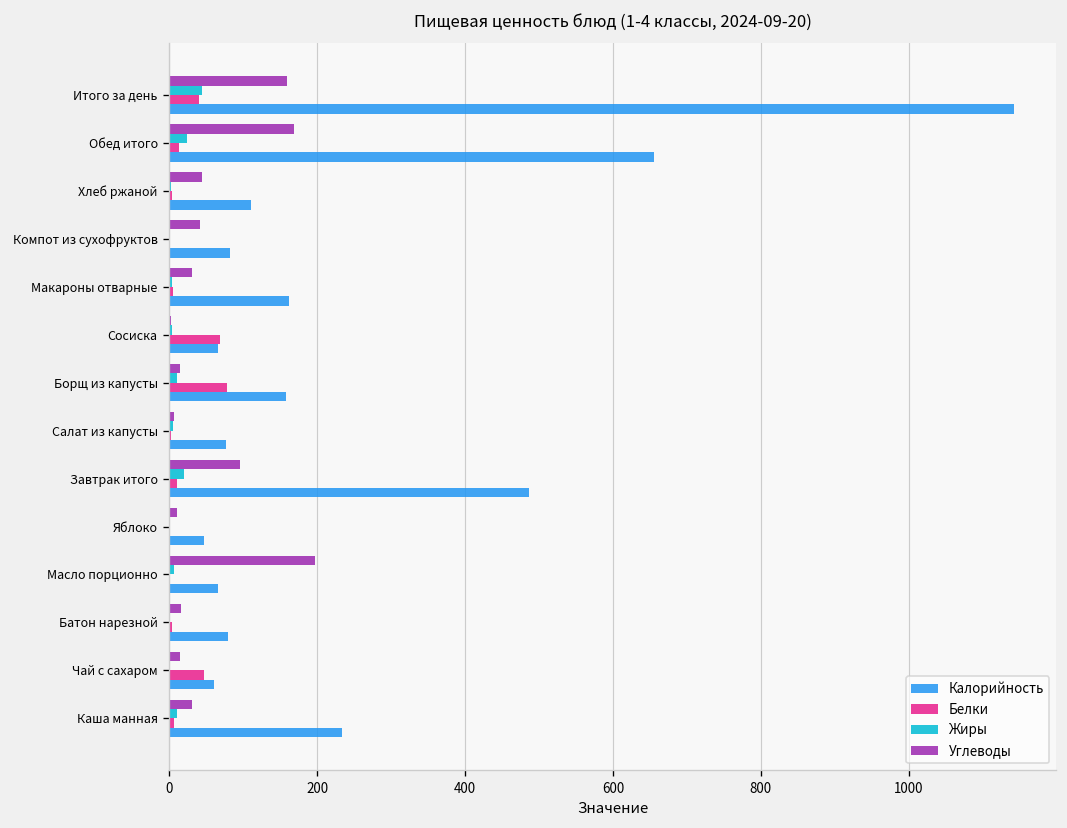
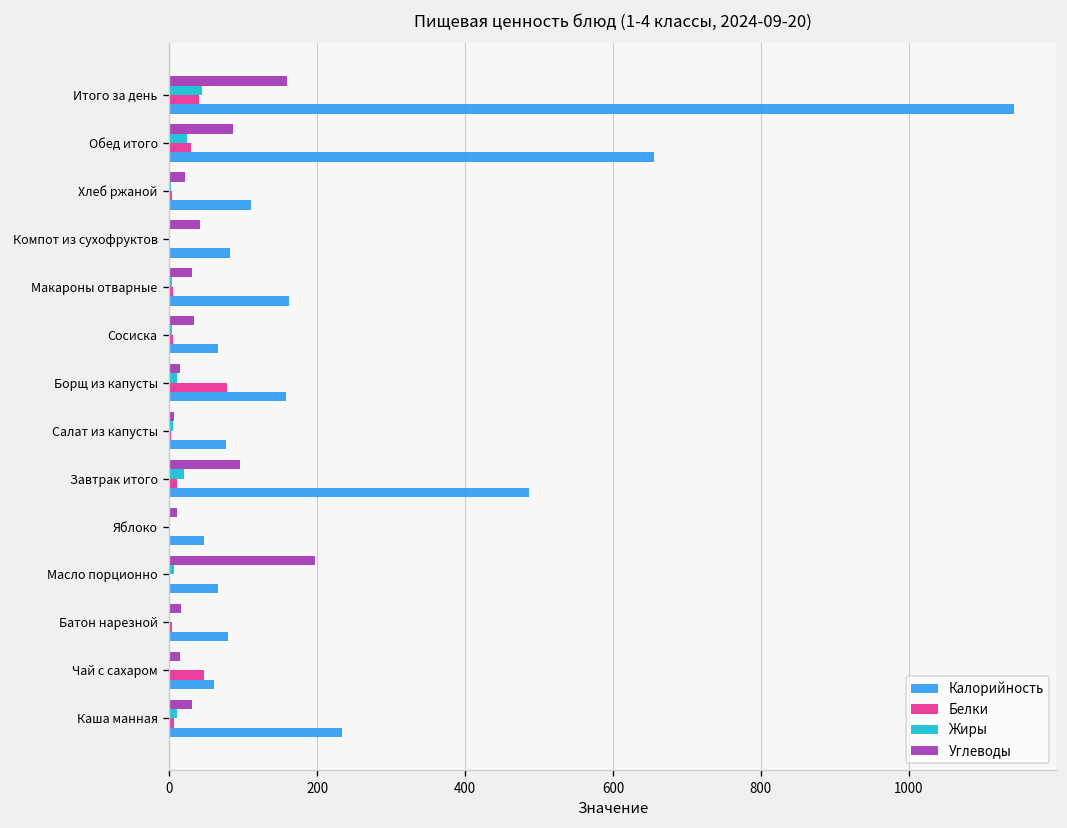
  {
    "Белки": {
      "Итого за день": 40,
-     "Обед итого": 10,
+     "Обед итого": 30,
      "Компот из сухофруктов": 0,
      "Макароны отварные": 10,
-     "Сосиска": 70,
+     "Сосиска": 10,
      "Борщ из капусты": 80,
      "Завтрак итого": 10,
      "Чай с сахаром": 50,
      "Каша манная": 10
    },
    "Углеводы": {
      "Итого за день": 160,
-     "Обед итого": 170,
-     "Хлеб ржаной": 40,
+     "Обед итого": 90,
+     "Хлеб ржаной": 20,
      "Компот из сухофруктов": 40,
      "Макароны отварные": 30,
-     "Сосиска": 0,
+     "Сосиска": 30,
      "Борщ из капусты": 20,
      "Салат из капусты": 10,
      "Завтрак итого": 100,
      "Яблоко": 10,
      "Масло порционно": 200,
      "Батон нарезной": 20,
      "Чай с сахаром": 20,
      "Каша манная": 30
    }
  }
